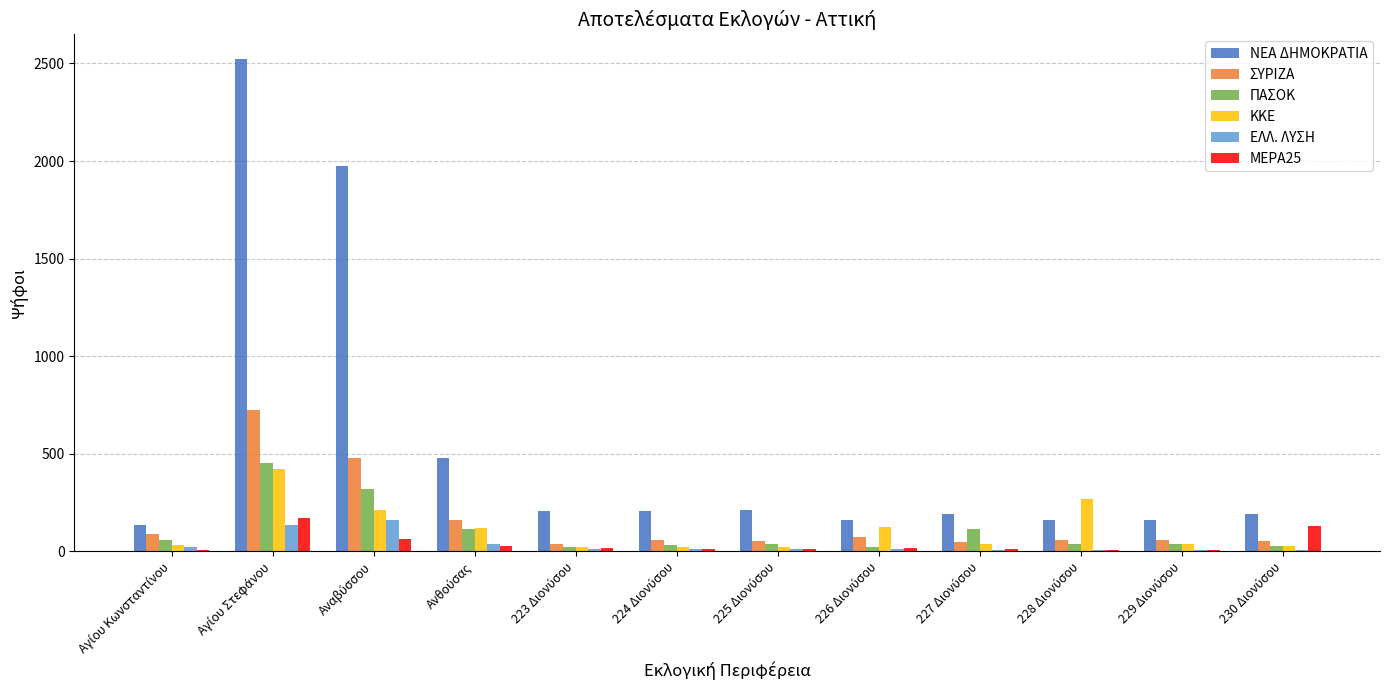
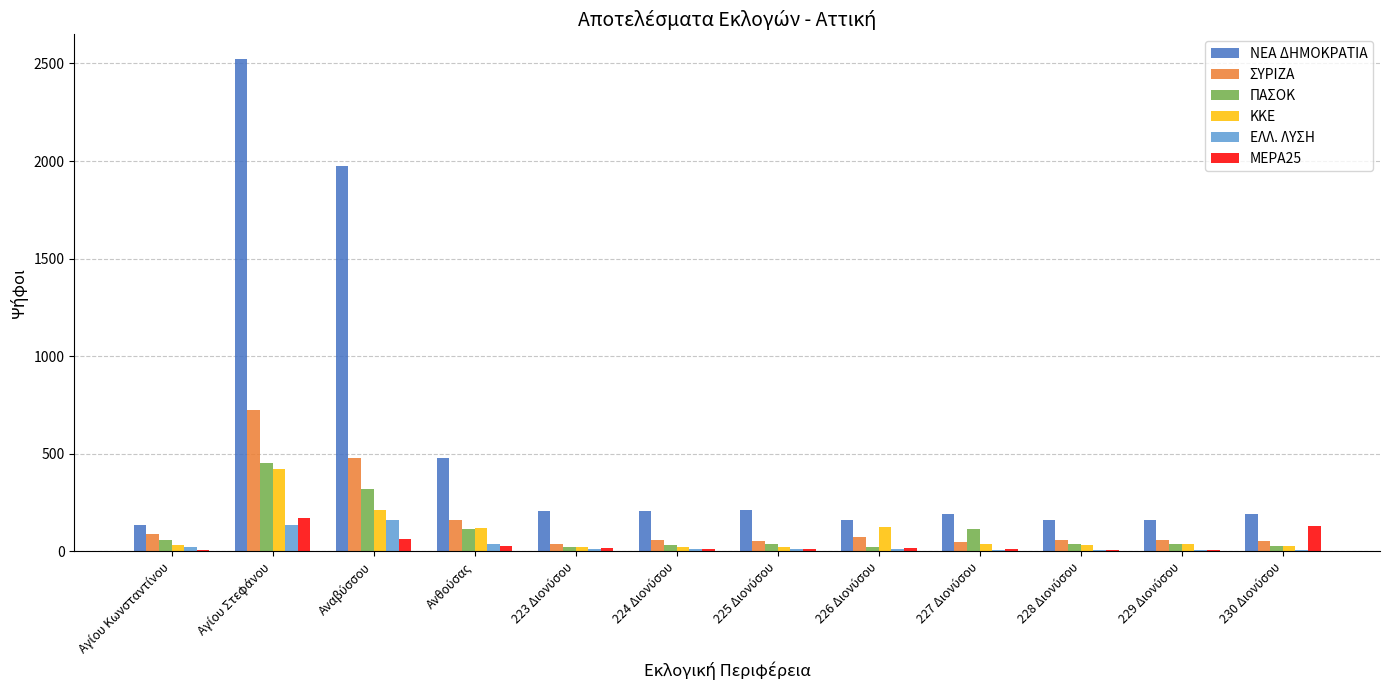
  {
    "ΣΥΡΙΖΑ": {
      "Αγίου Κωνσταντίνου": 90,
      "Αγίου Στεφάνου": 720,
      "Αναβύσσου": 480,
      "Ανθούσας": 160,
      "223 Διονύσου": 40,
      "224 Διονύσου": 60,
      "225 Διονύσου": 50,
      "226 Διονύσου": 70,
      "227 Διονύσου": 50,
      "228 Διονύσου": 60,
      "229 Διονύσου": 60,
      "230 Διονύσου": 50
    },
    "ΠΑΣΟΚ": {
      "Αγίου Κωνσταντίνου": 60,
      "Αγίου Στεφάνου": 450,
      "Αναβύσσου": 320,
      "Ανθούσας": 120,
      "223 Διονύσου": 20,
      "224 Διονύσου": 30,
      "225 Διονύσου": 40,
      "226 Διονύσου": 20,
      "227 Διονύσου": 120,
      "228 Διονύσου": 40,
      "229 Διονύσου": 40,
      "230 Διονύσου": 30
    },
    "ΚΚΕ": {
      "Αγίου Κωνσταντίνου": 30,
      "Αγίου Στεφάνου": 420,
      "Αναβύσσου": 210,
      "Ανθούσας": 120,
      "223 Διονύσου": 30,
      "224 Διονύσου": 20,
      "225 Διονύσου": 20,
      "226 Διονύσου": 130,
      "227 Διονύσου": 40,
-     "228 Διονύσου": 270,
+     "228 Διονύσου": 40,
      "229 Διονύσου": 40,
      "230 Διονύσου": 30
    },
    "ΜΕΡΑ25": {
      "Αγίου Στεφάνου": 170,
      "Αναβύσσου": 60,
      "Ανθούσας": 30,
      "223 Διονύσου": 20,
      "226 Διονύσου": 20,
      "230 Διονύσου": 130
    }
  }
